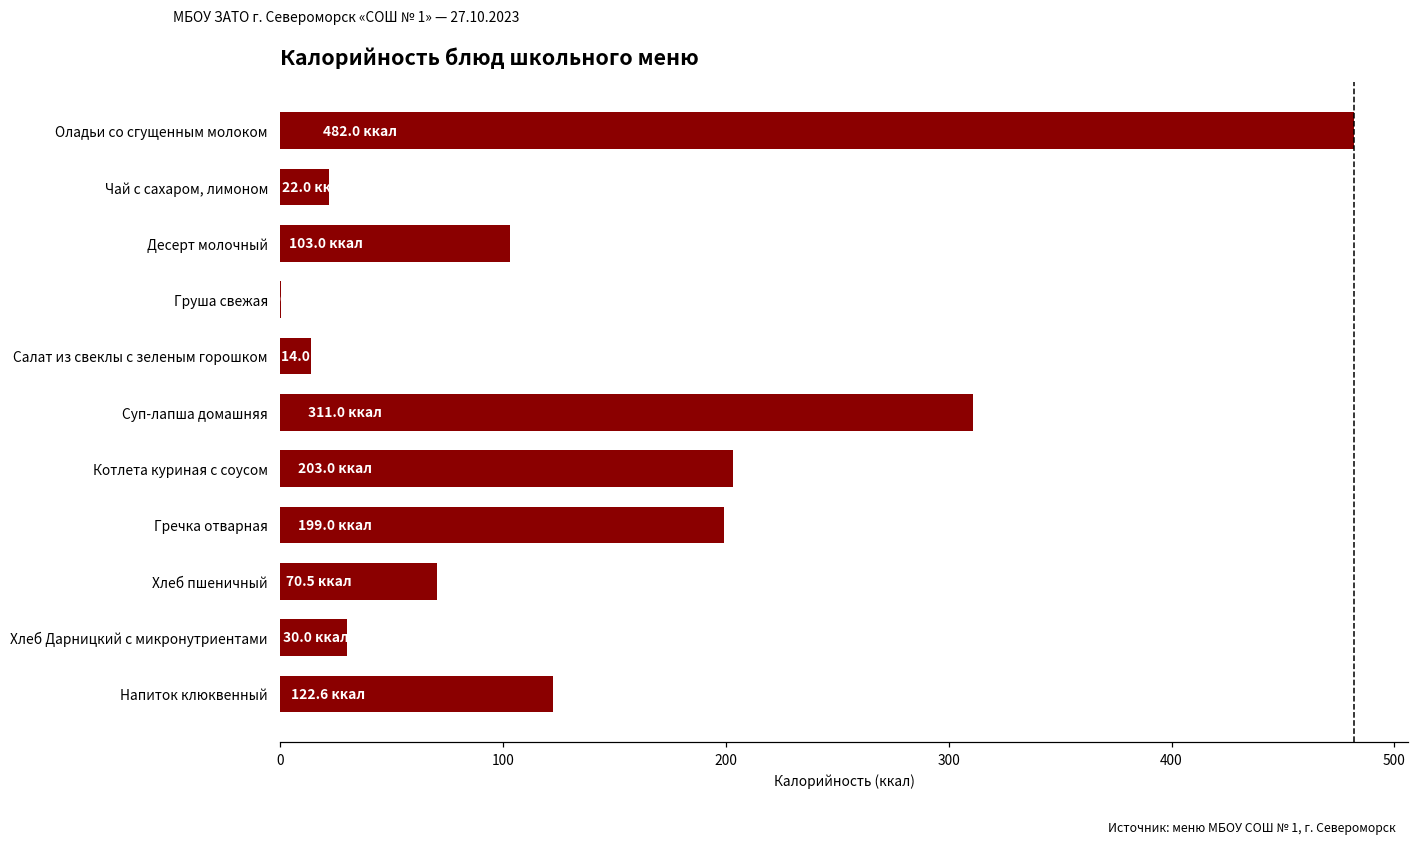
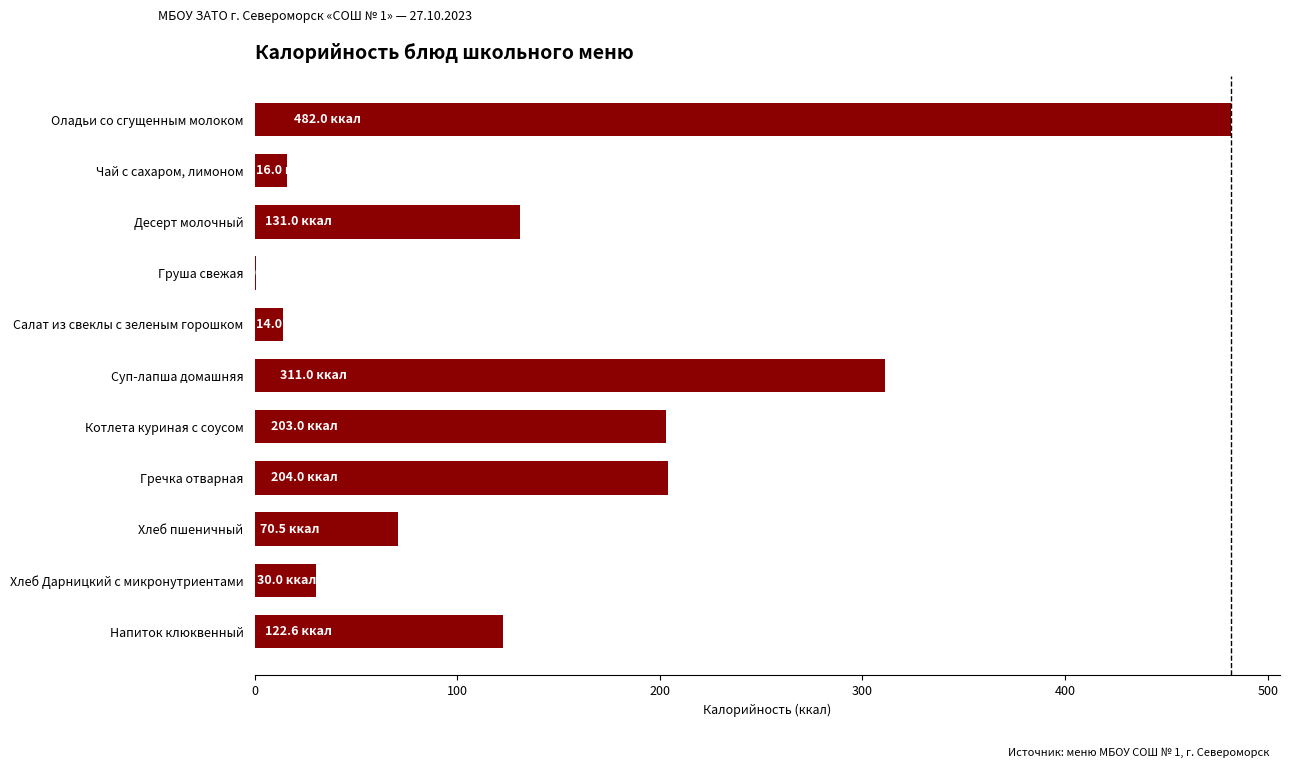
  {
    "Оладьи со сгущенным молоком": 482.0,
-   "Чай с сахаром, лимоном": 22,
-   "Десерт молочный": 103.0,
+   "Чай с сахаром, лимоном": 16,
+   "Десерт молочный": 131.0,
    "Суп-лапша домашняя": 311.0,
    "Котлета куриная с соусом": 203.0,
-   "Гречка отварная": 199.0,
+   "Гречка отварная": 204.0,
    "Хлеб пшеничный": 70.5,
    "Хлеб Дарницкий с микронутриентами": 30.0,
    "Напиток клюквенный": 122.6
  }
